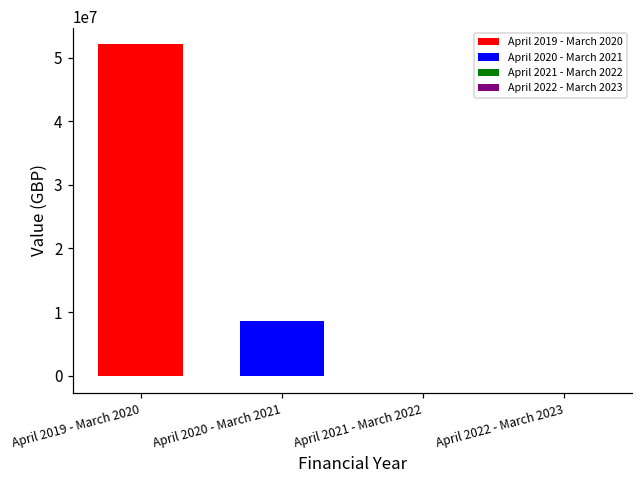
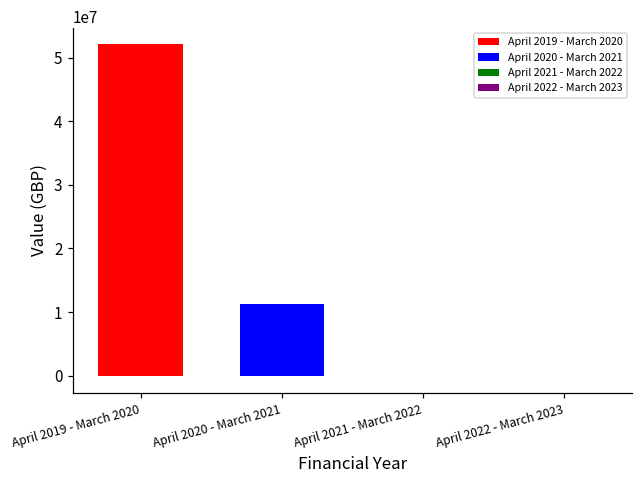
  {
    "April 2019 - March 2020": 52000000,
-   "April 2020 - March 2021": 9000000
+   "April 2020 - March 2021": 11000000
  }
